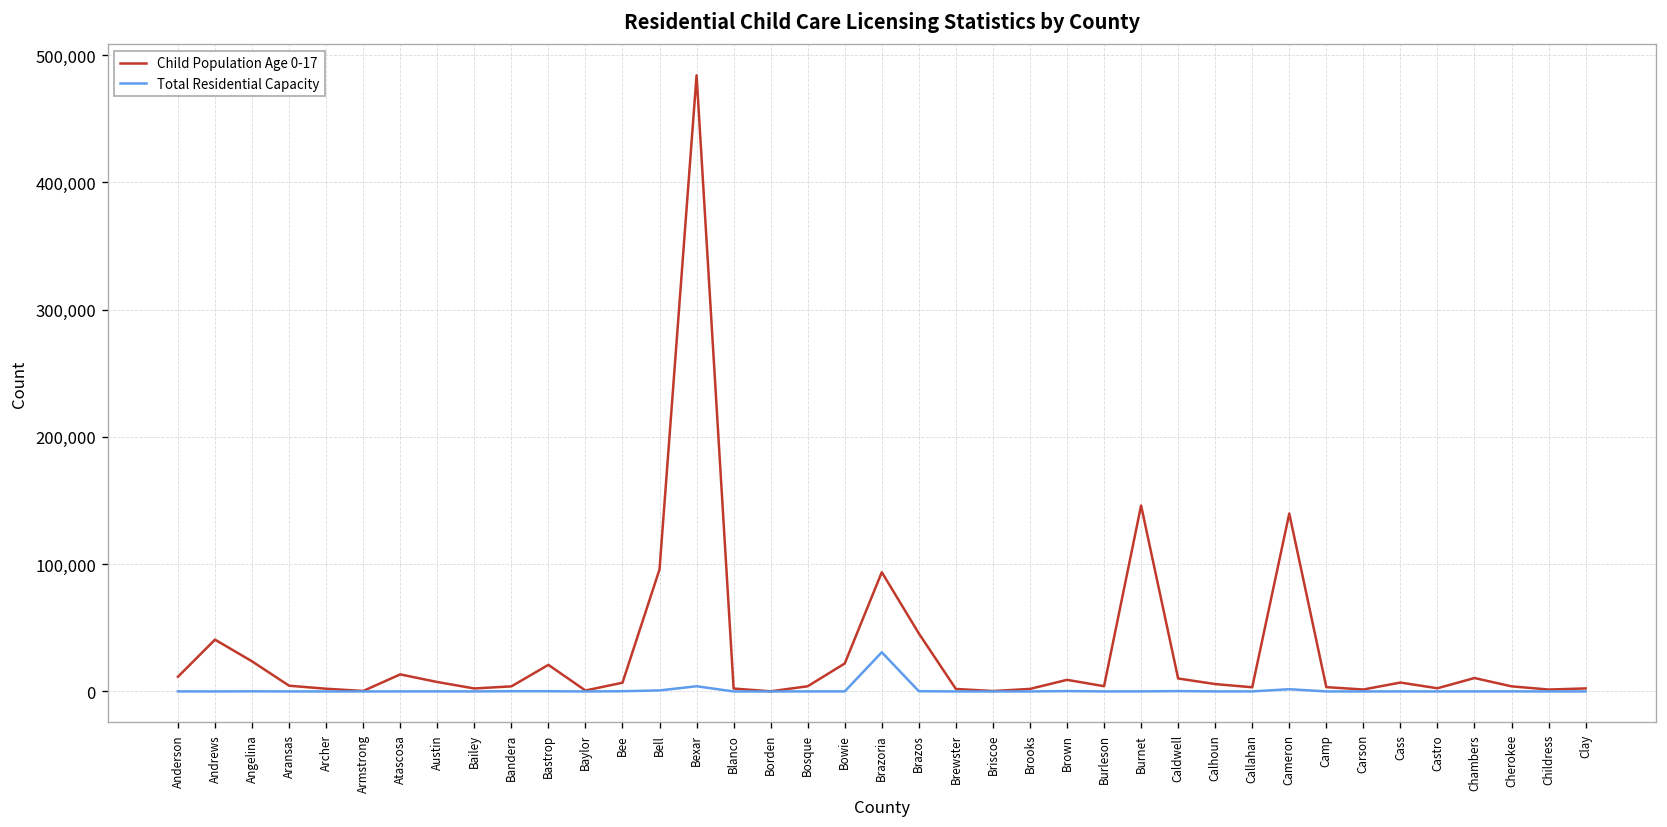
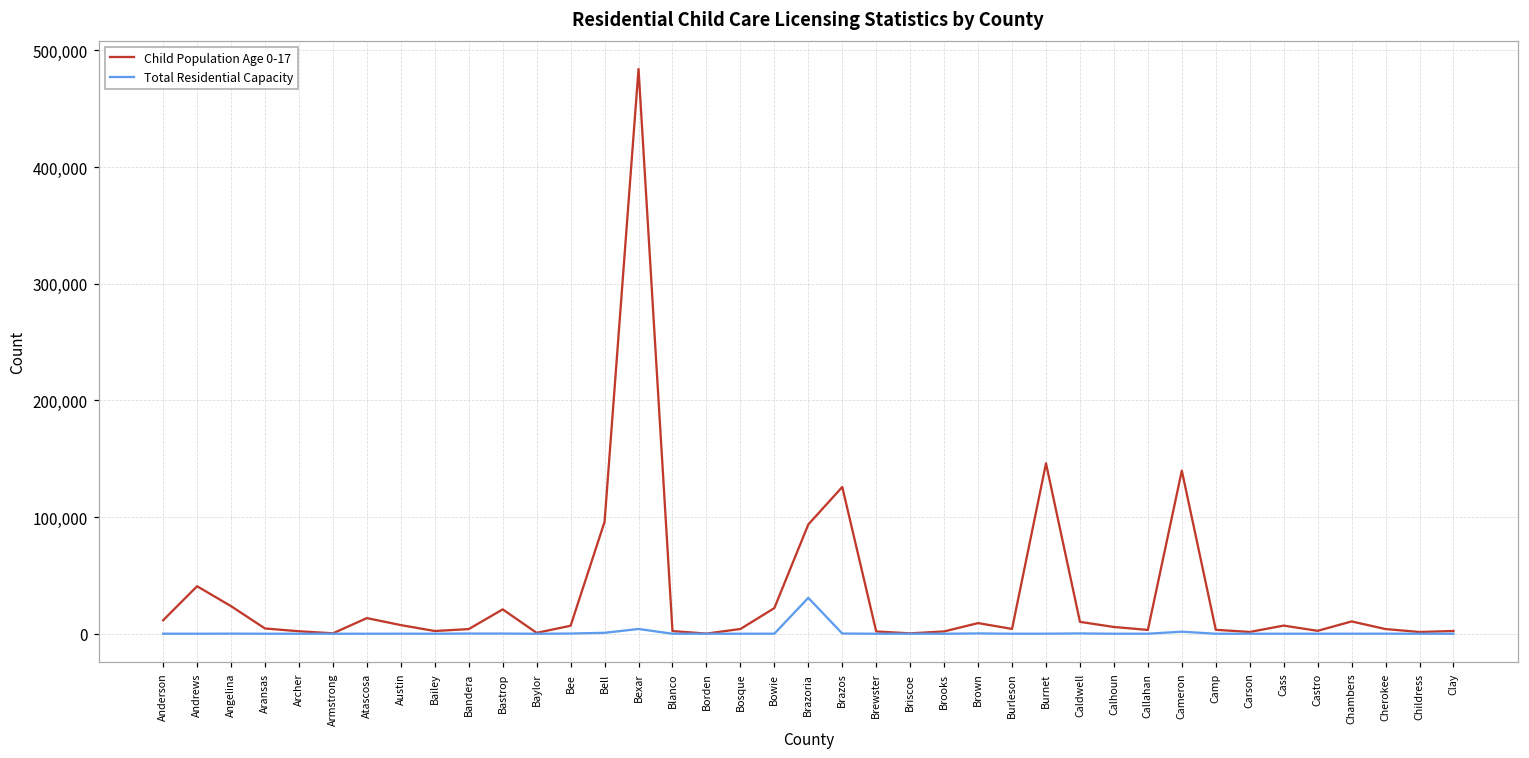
  {
    "Child Population Age 0-17": {
      "Anderson": "12,000",
      "Andrews": "41,000",
      "Angelina": "24,000",
      "Aransas": "5,000",
      "Atascosa": "13,000",
      "Austin": "7,000",
      "Bandera": "4,000",
      "Bastrop": "21,000",
      "Bee": "7,000",
      "Bell": "96,000",
      "Bexar": "484,000",
      "Bosque": "4,000",
      "Bowie": "22,000",
      "Brazoria": "94,000",
-     "Brazos": "46,000",
+     "Brazos": "126,000",
      "Brown": "9,000",
      "Burleson": "4,000",
      "Burnet": "146,000",
      "Caldwell": "10,000",
      "Calhoun": "6,000",
      "Callahan": "3,000",
      "Cameron": "140,000",
      "Camp": "3,000",
      "Cass": "7,000",
      "Castro": "2,000",
      "Chambers": "11,000",
      "Cherokee": "4,000"
    },
    "Total Residential Capacity": {
      "Anderson": "0",
      "Andrews": "0",
      "Angelina": "0",
      "Aransas": "0",
      "Atascosa": "0",
      "Austin": "0",
      "Bandera": "0",
      "Bastrop": "0",
      "Bee": "0",
      "Bell": "1,000",
      "Bexar": "4,000",
      "Bosque": "0",
      "Bowie": "0",
      "Brazoria": "31,000",
      "Brazos": "0",
      "Brown": "0",
      "Burleson": "0",
      "Burnet": "0",
      "Caldwell": "0",
      "Calhoun": "0",
      "Callahan": "0",
      "Cameron": "2,000",
      "Camp": "0",
      "Cass": "0",
      "Castro": "0",
      "Chambers": "0",
      "Cherokee": "0"
    }
  }
